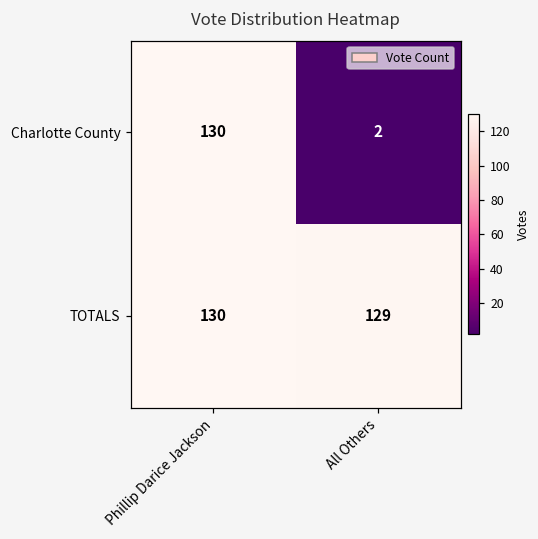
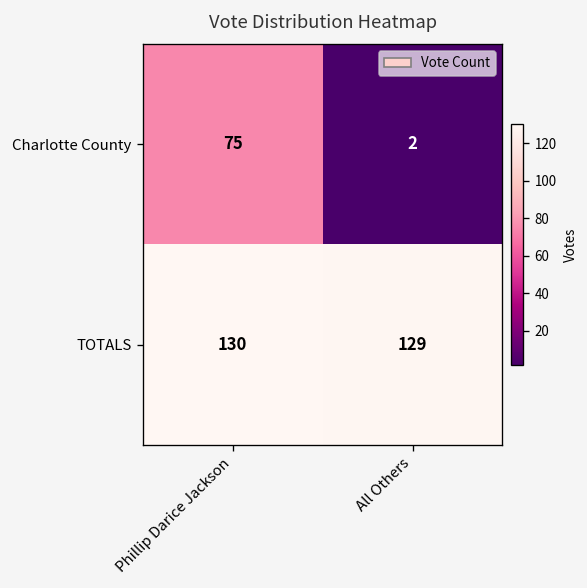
  {
    "Charlotte County": {
-     "Phillip Darice Jackson": 130,
+     "Phillip Darice Jackson": 75,
      "All Others": 2
    },
    "TOTALS": {
      "Phillip Darice Jackson": 130,
      "All Others": 129
    }
  }
